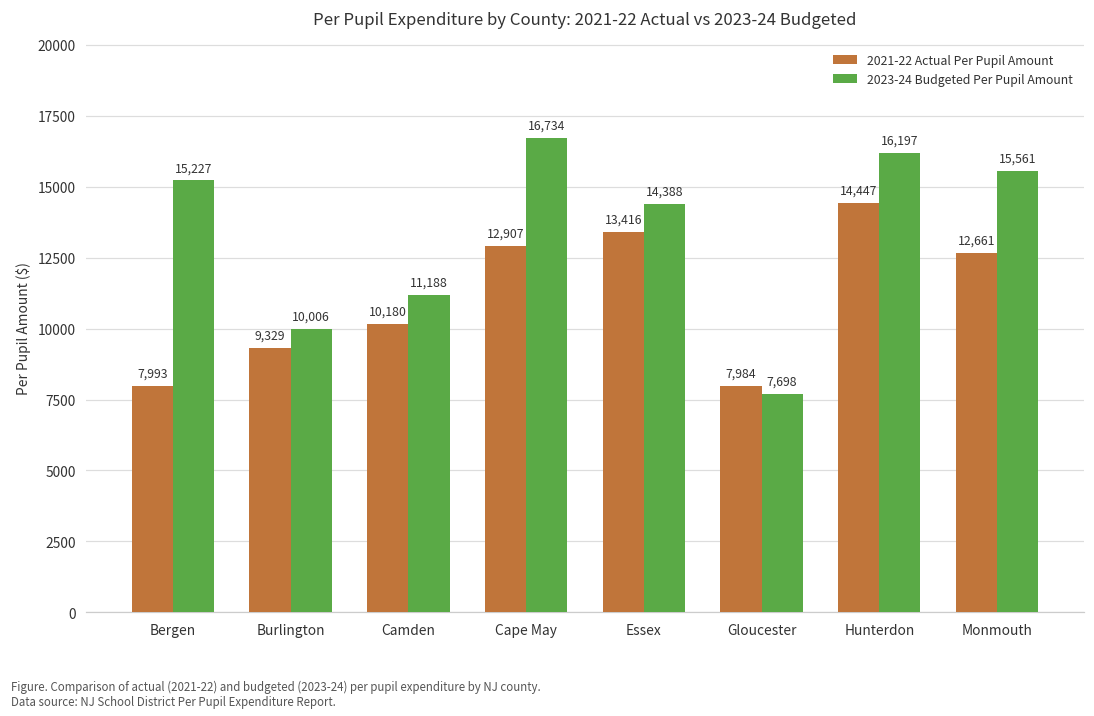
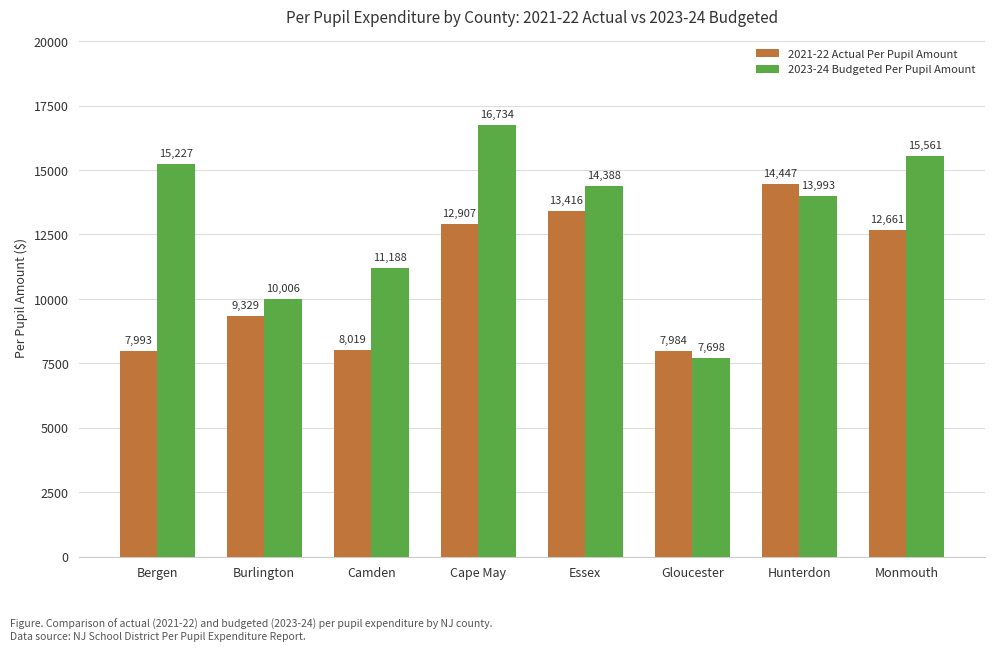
  {
    "2021-22 Actual Per Pupil Amount": {
      "Bergen": "7,993",
      "Burlington": "9,329",
-     "Camden": "10,180",
+     "Camden": "8,019",
      "Cape May": "12,907",
      "Essex": "13,416",
      "Gloucester": "7,984",
      "Hunterdon": "14,447",
      "Monmouth": "12,661"
    },
    "2023-24 Budgeted Per Pupil Amount": {
      "Bergen": "15,227",
      "Burlington": "10,006",
      "Camden": "11,188",
      "Cape May": "16,734",
      "Essex": "14,388",
      "Gloucester": "7,698",
-     "Hunterdon": "16,197",
+     "Hunterdon": "13,993",
      "Monmouth": "15,561"
    }
  }
